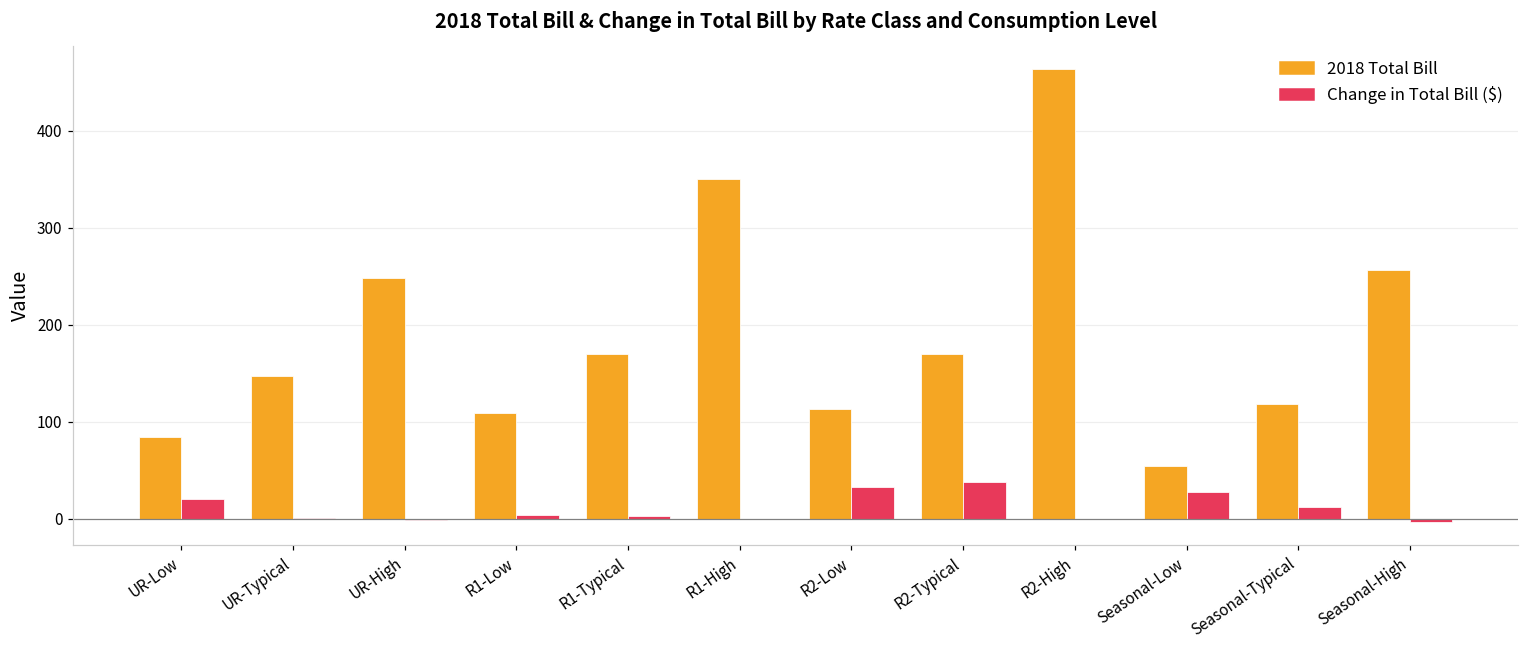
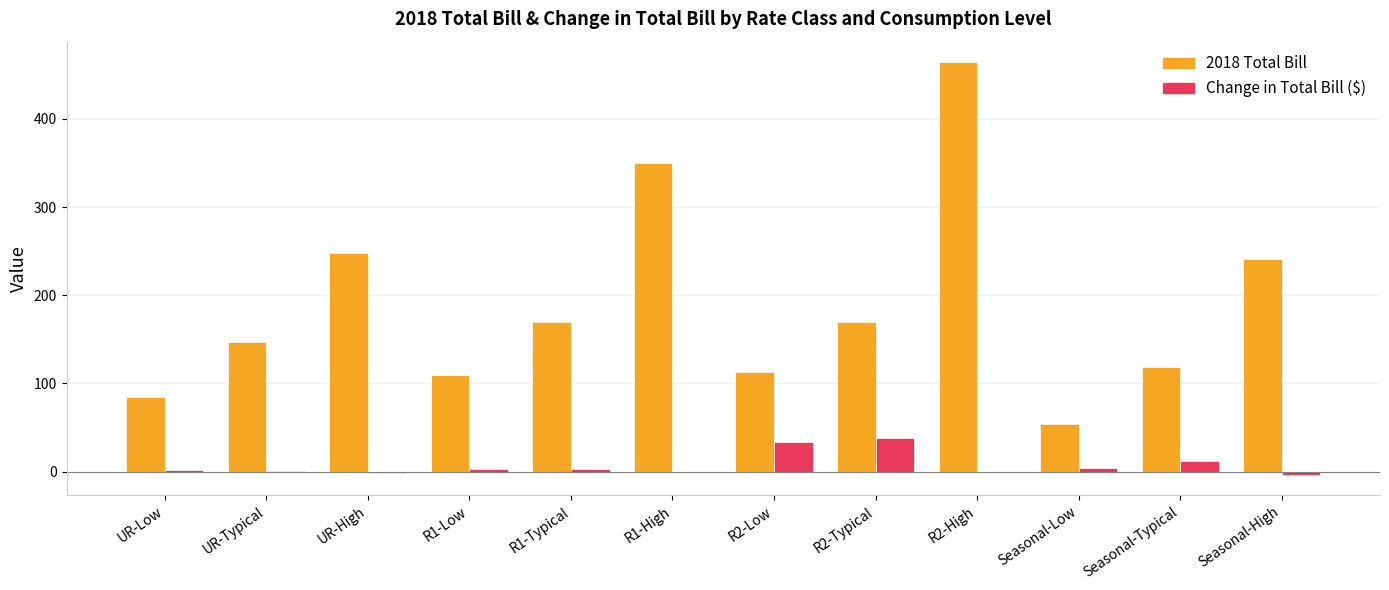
  {
    "2018 Total Bill": {
      "UR-Low": 80,
      "UR-Typical": 150,
      "UR-High": 250,
      "R1-Low": 110,
      "R1-Typical": 170,
      "R1-High": 350,
      "R2-Low": 110,
      "R2-Typical": 170,
      "R2-High": 460,
      "Seasonal-Low": 50,
      "Seasonal-Typical": 120,
-     "Seasonal-High": 260
+     "Seasonal-High": 240
    },
    "Change in Total Bill ($)": {
-     "UR-Low": 20,
+     "UR-Low": 0,
      "R1-Low": 0,
      "R2-Low": 30,
      "R2-Typical": 40,
-     "Seasonal-Low": 30,
+     "Seasonal-Low": 0,
      "Seasonal-Typical": 10,
      "Seasonal-High": 0
    }
  }
